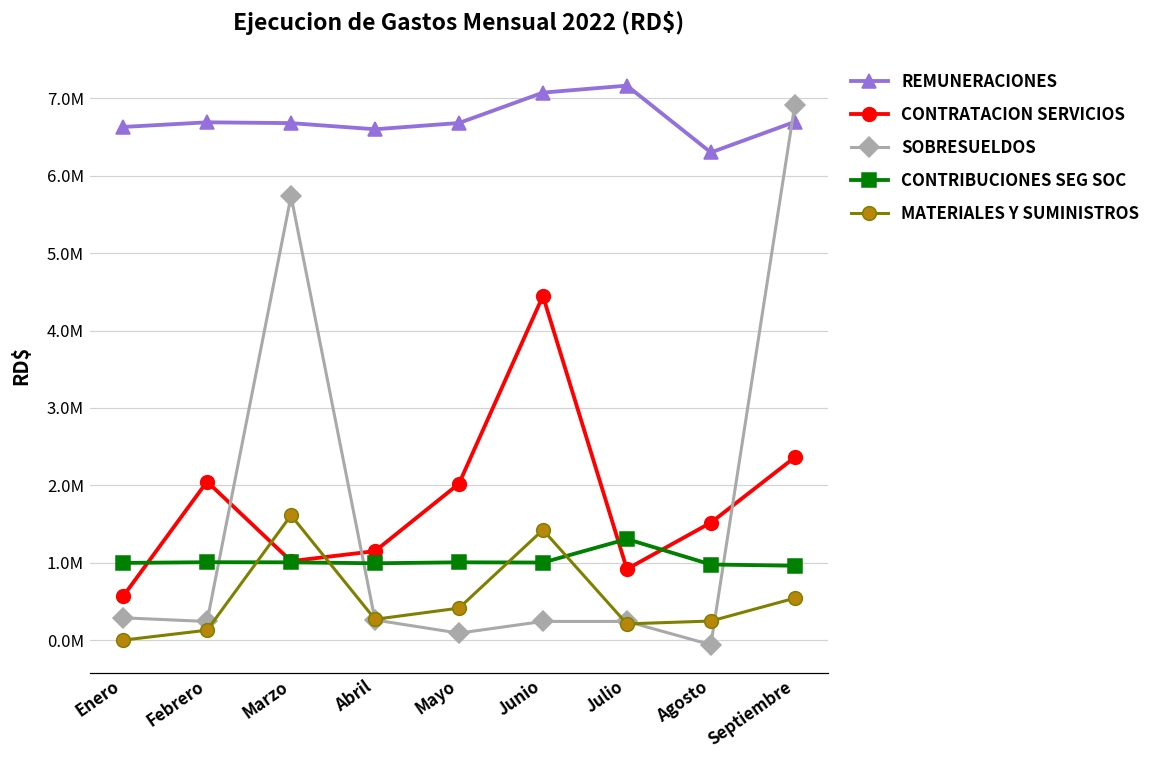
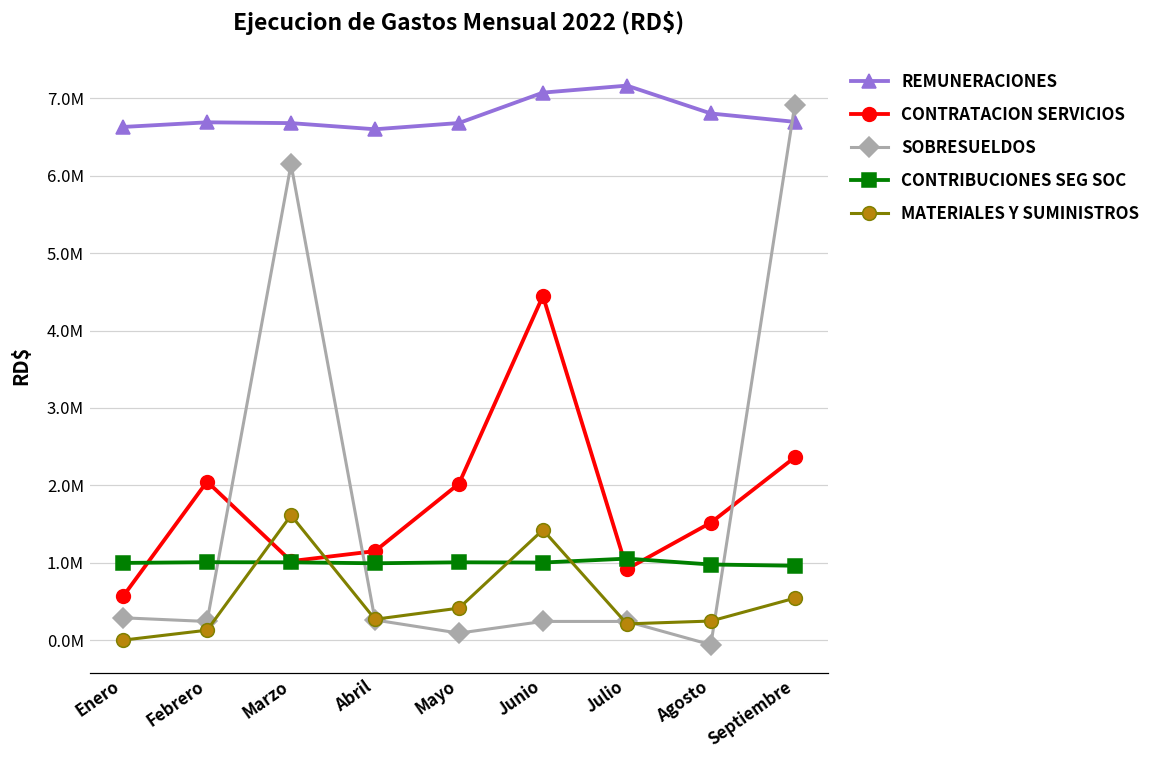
  {
    "REMUNERACIONES": {
      "Enero": 6600000,
      "Febrero": 6700000,
      "Marzo": 6700000,
      "Abril": 6600000,
      "Mayo": 6700000,
      "Junio": 7100000,
      "Julio": 7200000,
-     "Agosto": 6300000,
+     "Agosto": 6800000,
      "Septiembre": 6700000
    },
    "CONTRATACION SERVICIOS": {
      "Enero": 600000,
      "Febrero": 2000000,
      "Abril": 1100000,
      "Mayo": 2000000,
      "Junio": 4400000,
      "Julio": 900000,
      "Agosto": 1500000,
      "Septiembre": 2400000
    },
    "SOBRESUELDOS": {
      "Enero": 300000,
      "Febrero": 200000,
-     "Marzo": 5700000,
+     "Marzo": 6100000,
      "Mayo": 100000,
      "Junio": 200000,
      "Agosto": -100000,
      "Septiembre": 6900000
    },
    "CONTRIBUCIONES SEG SOC": {
      "Enero": 1000000,
      "Febrero": 1000000,
      "Abril": 1000000,
      "Mayo": 1000000,
      "Junio": 1000000,
-     "Julio": 1300000,
+     "Julio": 1100000,
      "Agosto": 1000000,
      "Septiembre": 1000000
    },
    "MATERIALES Y SUMINISTROS": {
      "Enero": 0,
      "Febrero": 100000,
      "Marzo": 1600000,
      "Mayo": 400000,
      "Junio": 1400000,
      "Agosto": 200000,
      "Septiembre": 500000
    }
  }
